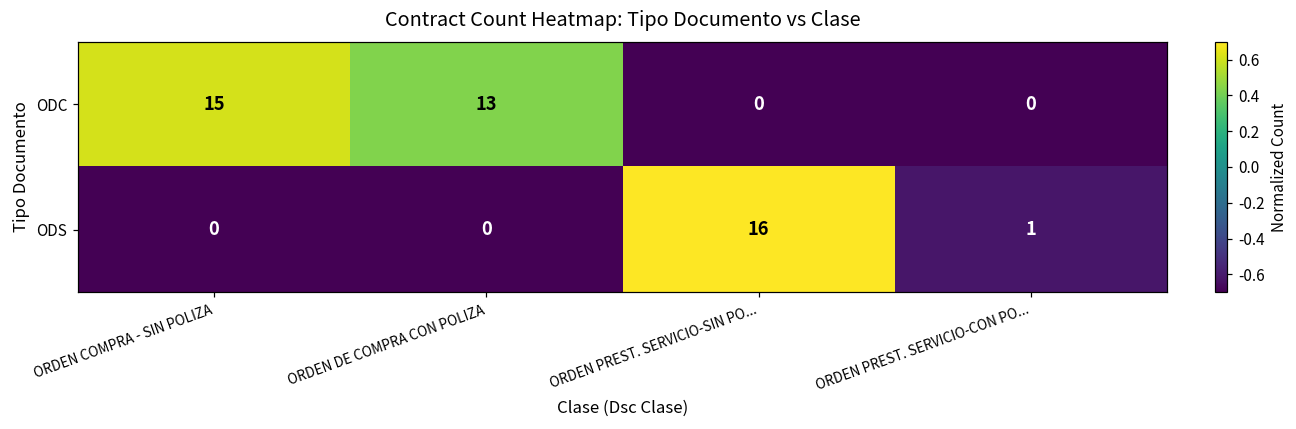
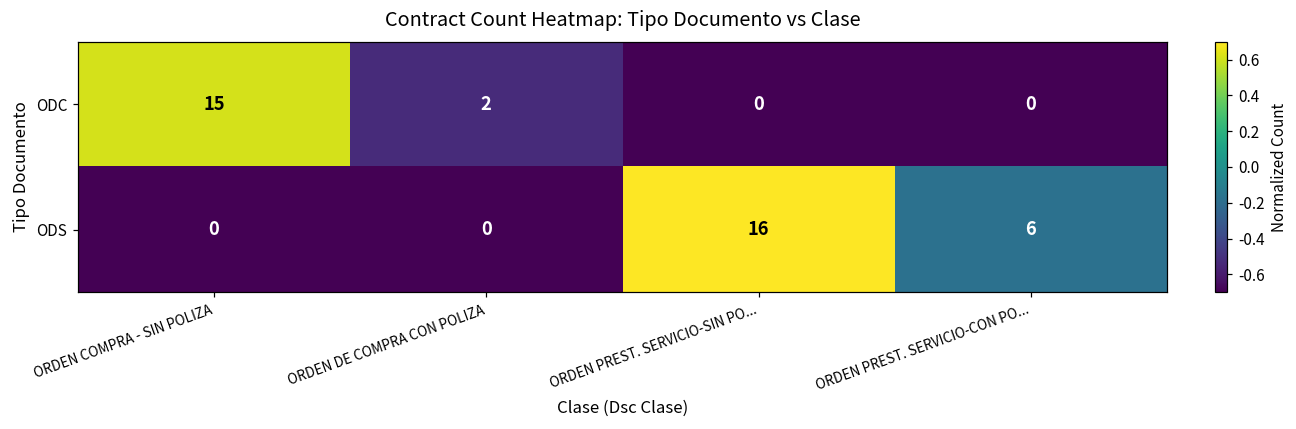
  {
    "ODC": {
      "ORDEN COMPRA - SIN POLIZA": 15,
-     "ORDEN DE COMPRA CON POLIZA": 13,
+     "ORDEN DE COMPRA CON POLIZA": 2,
      "ORDEN PREST. SERVICIO-SIN PO...": 0,
      "ORDEN PREST. SERVICIO-CON PO...": 0
    },
    "ODS": {
      "ORDEN COMPRA - SIN POLIZA": 0,
      "ORDEN DE COMPRA CON POLIZA": 0,
      "ORDEN PREST. SERVICIO-SIN PO...": 16,
-     "ORDEN PREST. SERVICIO-CON PO...": 1
+     "ORDEN PREST. SERVICIO-CON PO...": 6
    }
  }
